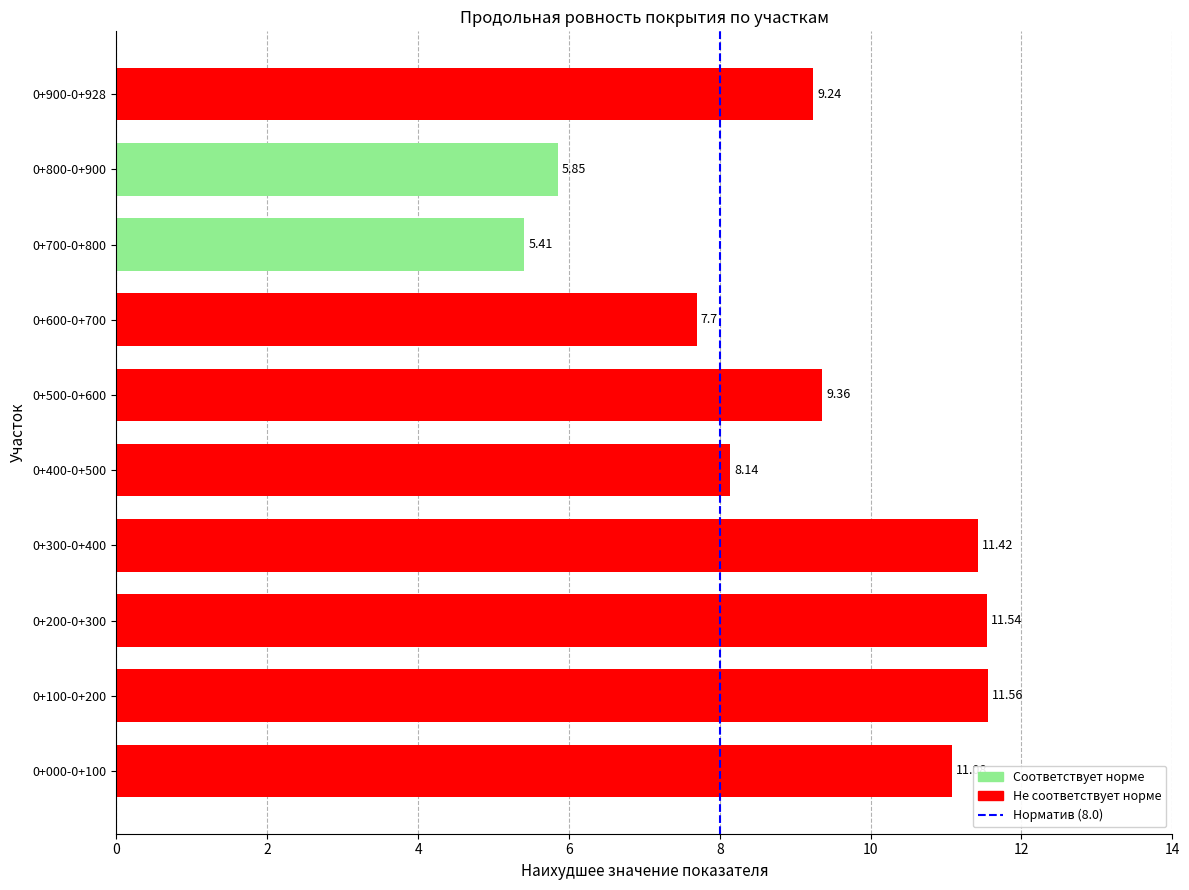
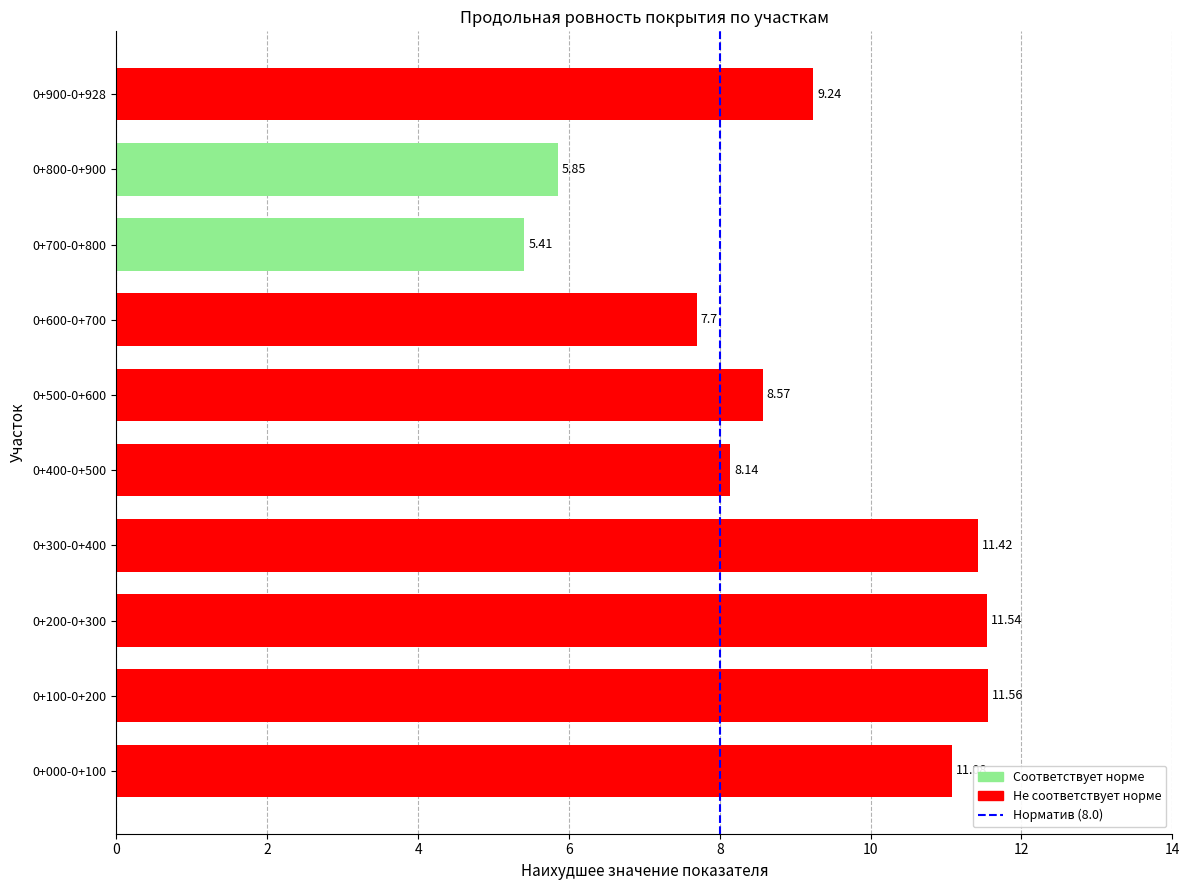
  {
    "0+900-0+928": 9.24,
    "0+800-0+900": 5.85,
    "0+700-0+800": 5.41,
    "0+600-0+700": 7.7,
-   "0+500-0+600": 9.36,
+   "0+500-0+600": 8.57,
    "0+400-0+500": 8.14,
    "0+300-0+400": 11.42,
    "0+200-0+300": 11.54,
    "0+100-0+200": 11.56
  }
